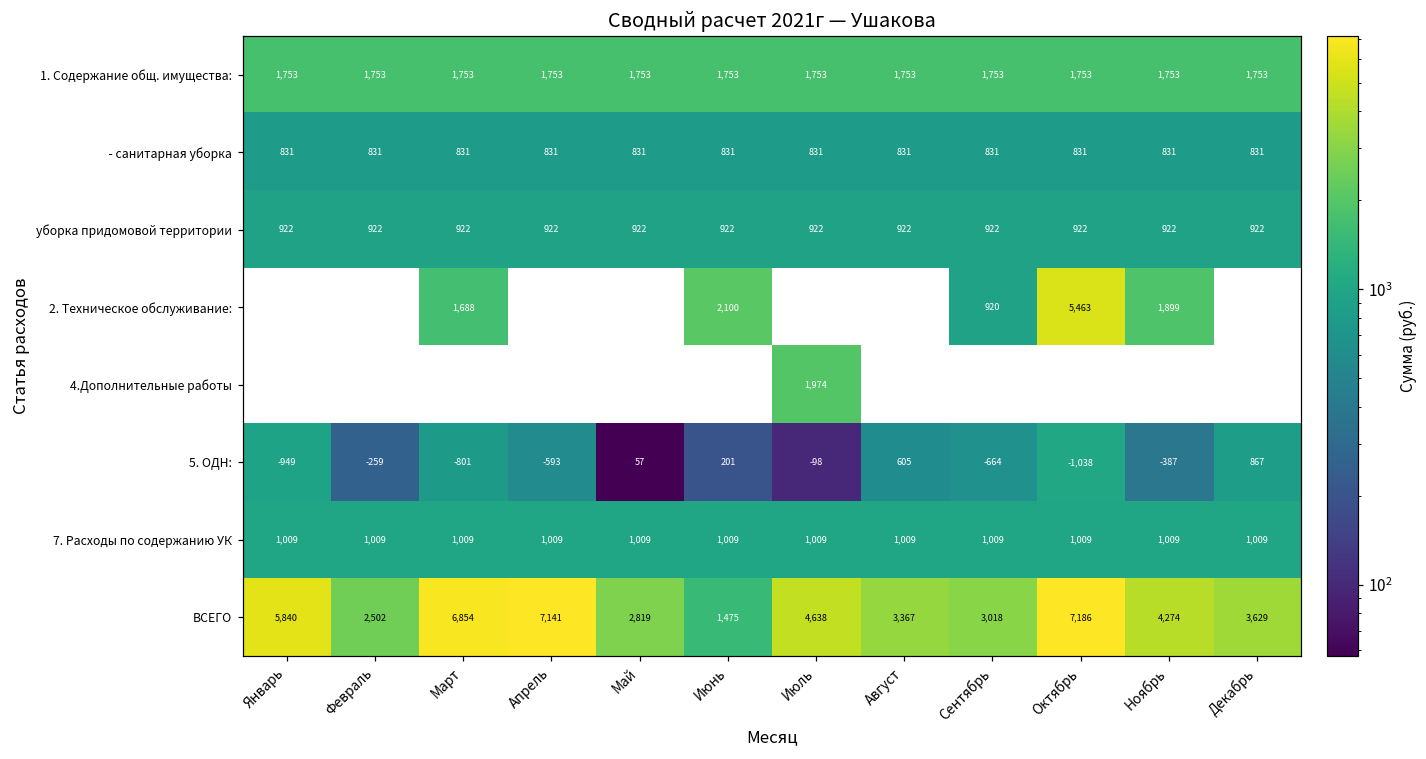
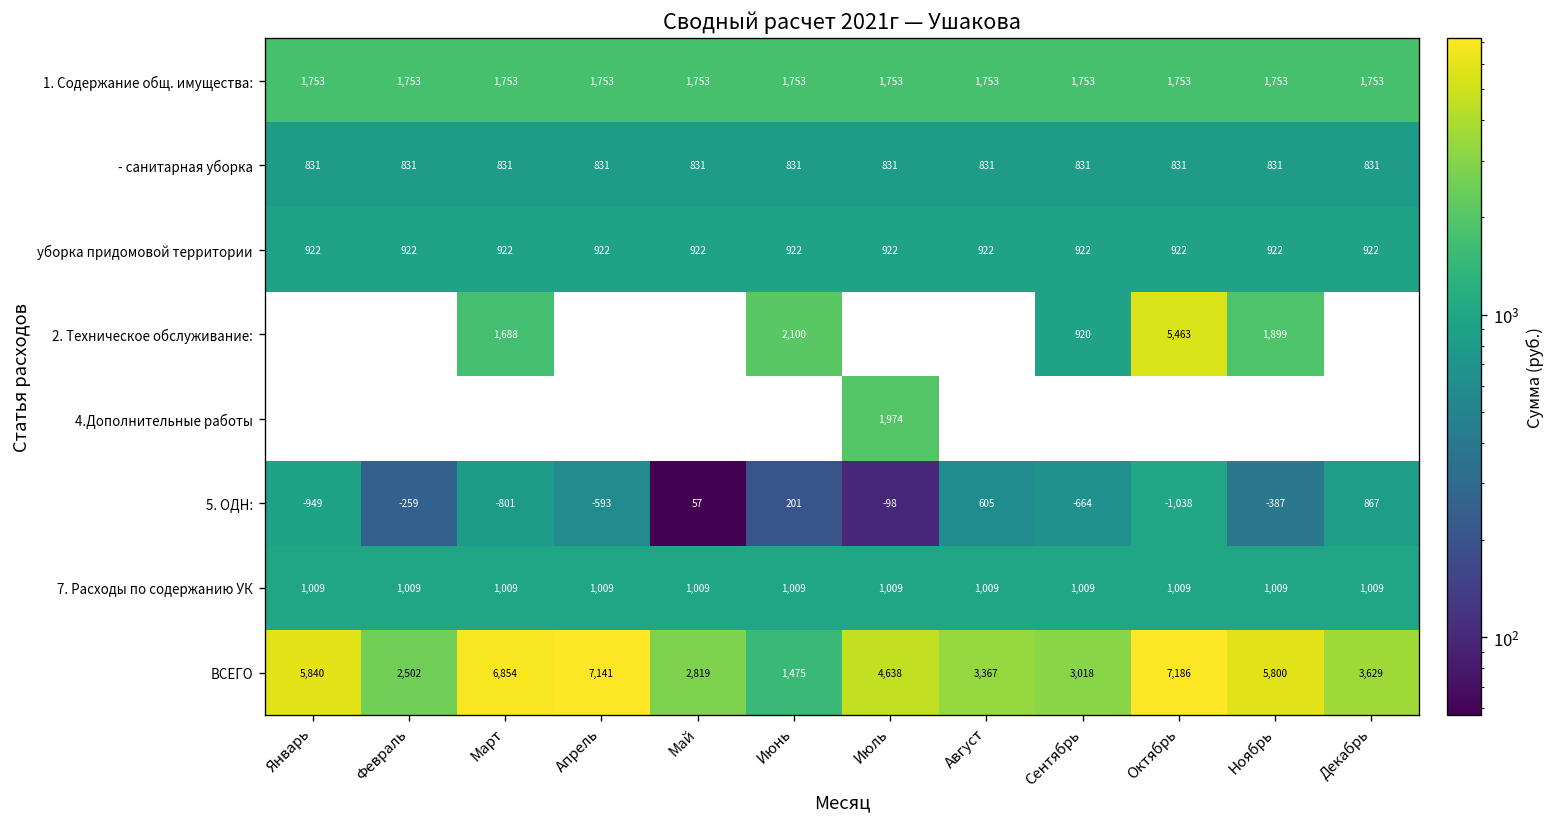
  {
    "1. Содержание общ. имущества:": {
      "Январь": "1,753",
      "Февраль": "1,753",
      "Март": "1,753",
      "Апрель": "1,753",
      "Май": "1,753",
      "Июнь": "1,753",
      "Июль": "1,753",
      "Август": "1,753",
      "Сентябрь": "1,753",
      "Октябрь": "1,753",
      "Ноябрь": "1,753",
      "Декабрь": "1,753"
    },
    "- санитарная уборка": {
      "Январь": "831",
      "Февраль": "831",
      "Март": "831",
      "Апрель": "831",
      "Май": "831",
      "Июнь": "831",
      "Июль": "831",
      "Август": "831",
      "Сентябрь": "831",
      "Октябрь": "831",
      "Ноябрь": "831",
      "Декабрь": "831"
    },
    "уборка придомовой территории": {
      "Январь": "922",
      "Февраль": "922",
      "Март": "922",
      "Апрель": "922",
      "Май": "922",
      "Июнь": "922",
      "Июль": "922",
      "Август": "922",
      "Сентябрь": "922",
      "Октябрь": "922",
      "Ноябрь": "922",
      "Декабрь": "922"
    },
    "2. Техническое обслуживание:": {
      "Март": "1,688",
      "Июнь": "2,100",
      "Сентябрь": "920",
      "Октябрь": "5,463",
      "Ноябрь": "1,899"
    },
    "4.Дополнительные работы": {
      "Июль": "1,974"
    },
    "5. ОДН:": {
      "Январь": "-949",
      "Февраль": "-259",
      "Март": "-801",
      "Апрель": "-593",
      "Май": "57",
      "Июнь": "201",
      "Июль": "-98",
      "Август": "605",
      "Сентябрь": "-664",
      "Октябрь": "-1,038",
      "Ноябрь": "-387",
      "Декабрь": "867"
    },
    "7. Расходы по содержанию УК": {
      "Январь": "1,009",
      "Февраль": "1,009",
      "Март": "1,009",
      "Апрель": "1,009",
      "Май": "1,009",
      "Июнь": "1,009",
      "Июль": "1,009",
      "Август": "1,009",
      "Сентябрь": "1,009",
      "Октябрь": "1,009",
      "Ноябрь": "1,009",
      "Декабрь": "1,009"
    },
    "ВСЕГО": {
      "Январь": "5,840",
      "Февраль": "2,502",
      "Март": "6,854",
      "Апрель": "7,141",
      "Май": "2,819",
      "Июнь": "1,475",
      "Июль": "4,638",
      "Август": "3,367",
      "Сентябрь": "3,018",
      "Октябрь": "7,186",
-     "Ноябрь": "4,274",
+     "Ноябрь": "5,800",
      "Декабрь": "3,629"
    }
  }
